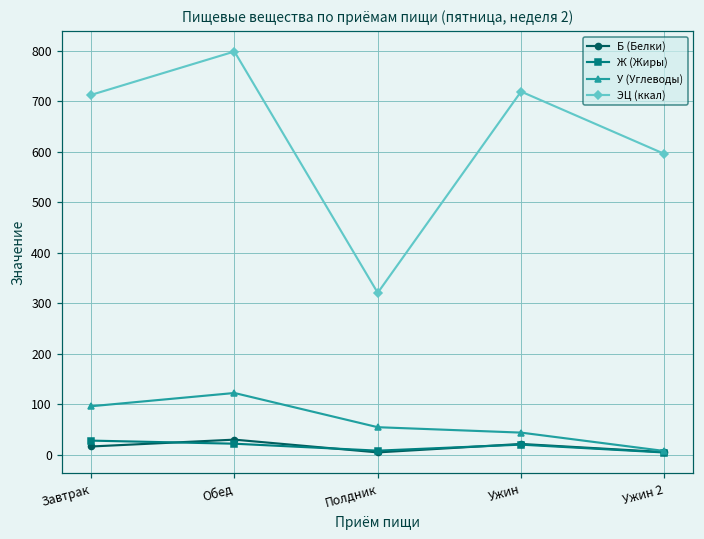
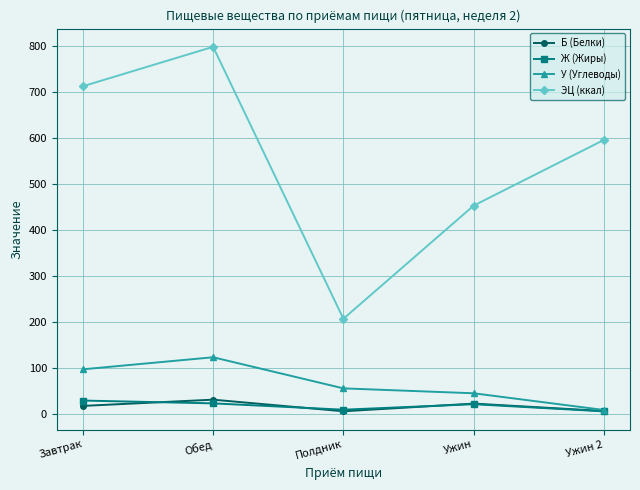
  {
    "ЭЦ (ккал)": {
      "Завтрак": 710,
      "Обед": 800,
-     "Полдник": 320,
-     "Ужин": 720,
+     "Полдник": 210,
+     "Ужин": 450,
      "Ужин 2": 600
    }
  }
